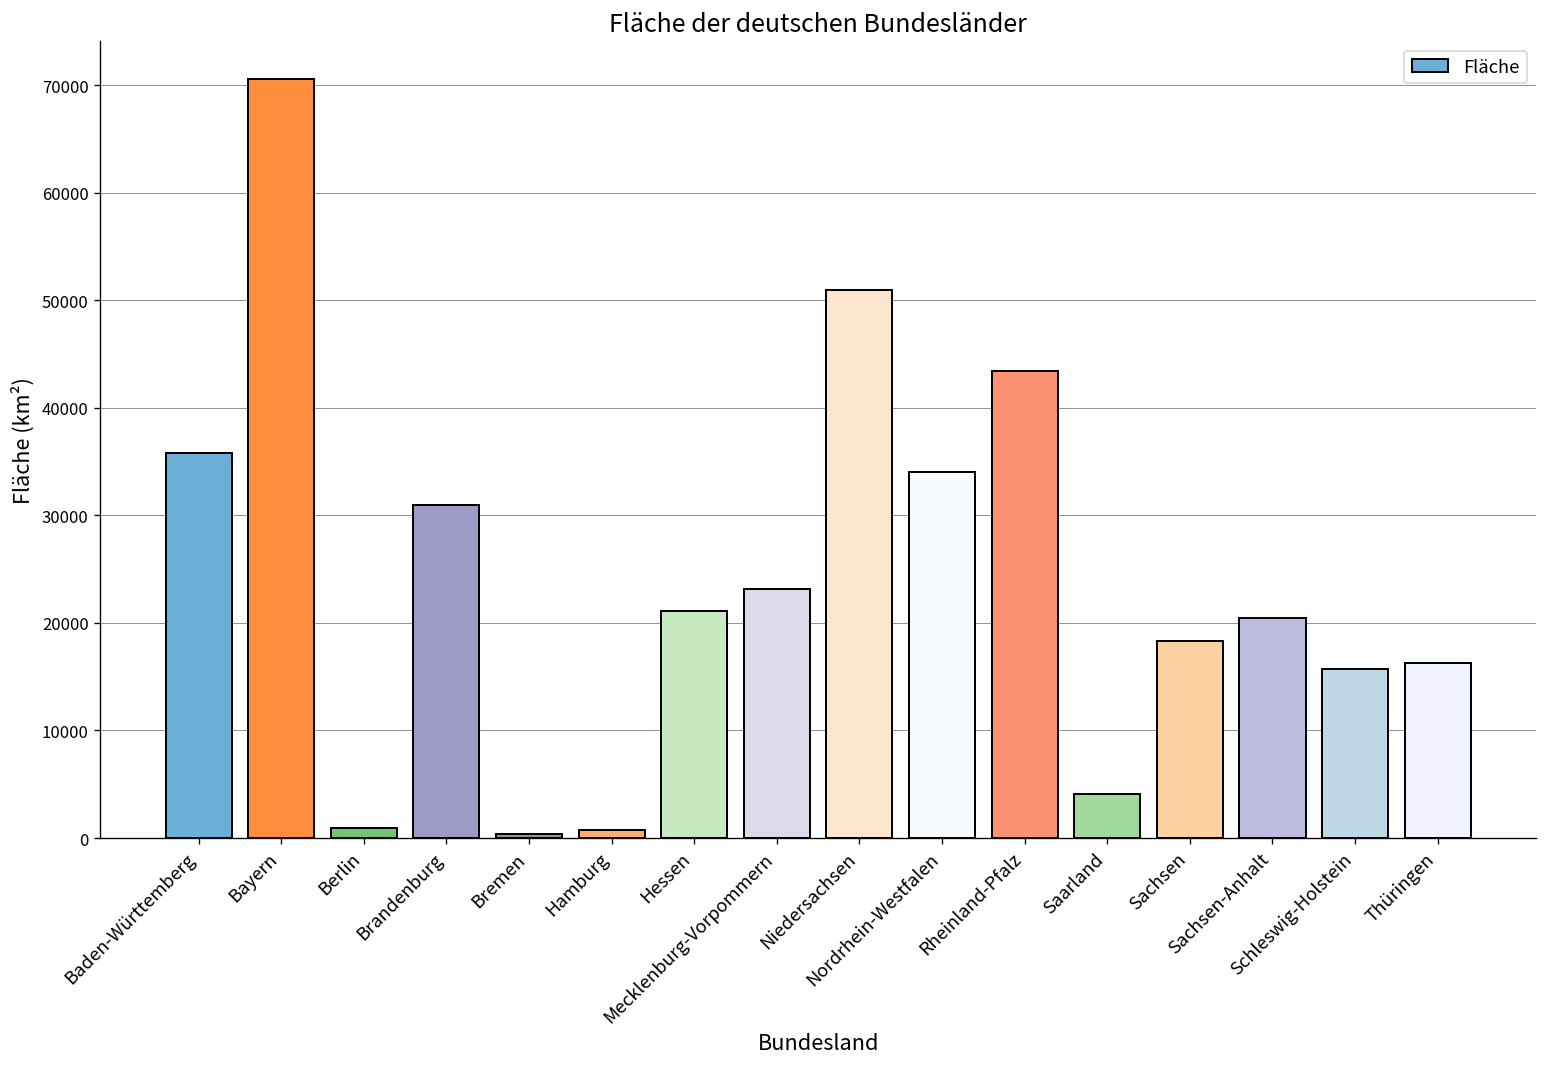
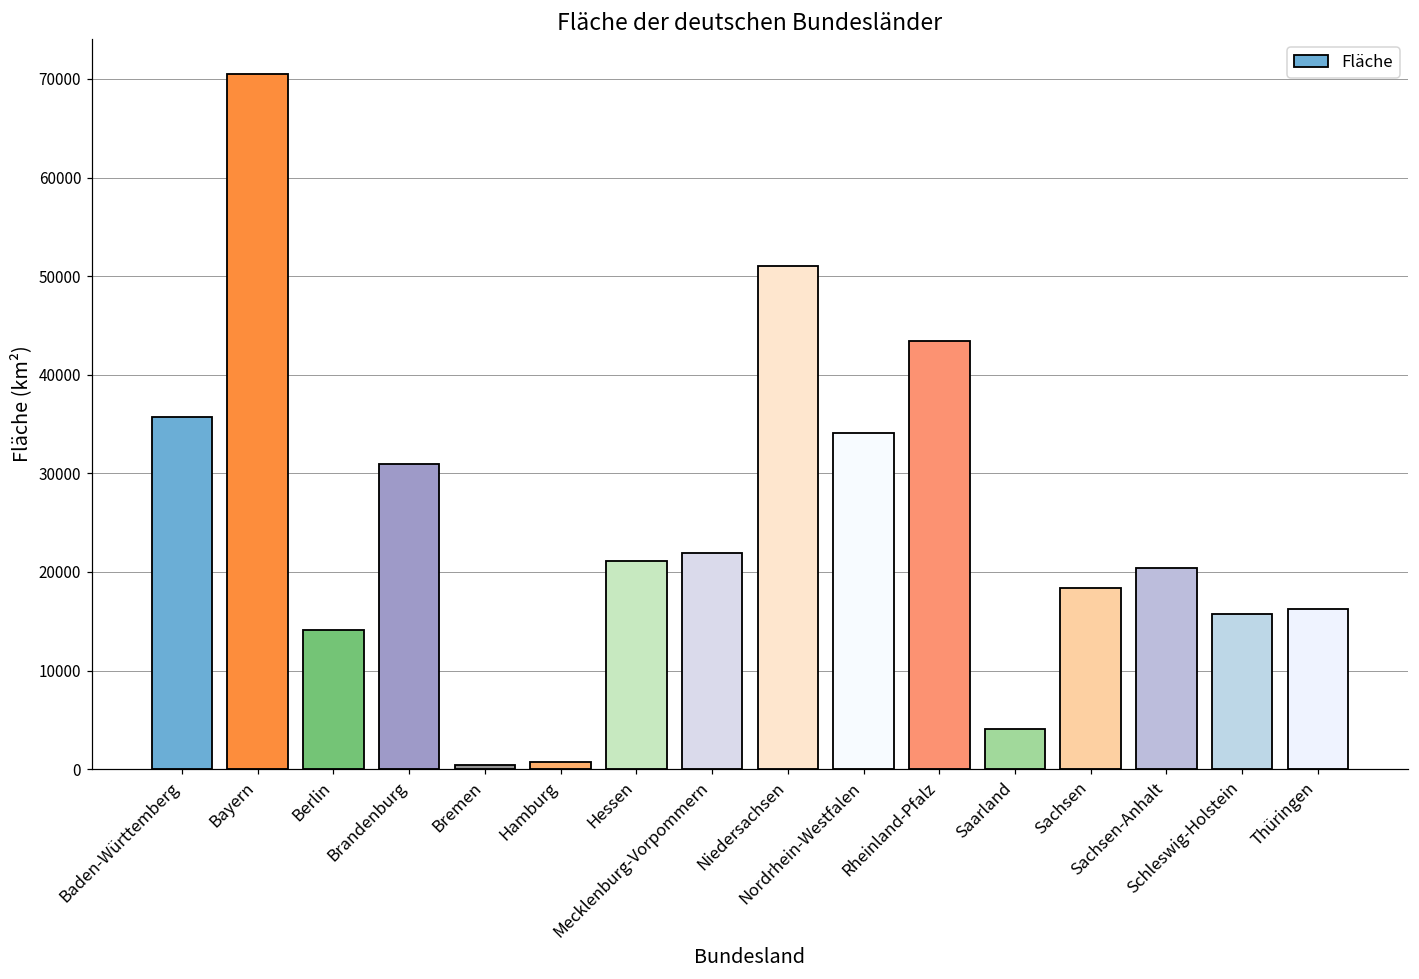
  {
    "Baden-Württemberg": 36000,
    "Bayern": 71000,
-   "Berlin": 1000,
+   "Berlin": 14000,
    "Brandenburg": 31000,
    "Bremen": 0,
    "Hamburg": 1000,
    "Hessen": 21000,
-   "Mecklenburg-Vorpommern": 23000,
+   "Mecklenburg-Vorpommern": 22000,
    "Niedersachsen": 51000,
    "Nordrhein-Westfalen": 34000,
    "Rheinland-Pfalz": 43000,
    "Saarland": 4000,
    "Sachsen": 18000,
    "Sachsen-Anhalt": 20000,
    "Schleswig-Holstein": 16000,
    "Thüringen": 16000
  }
